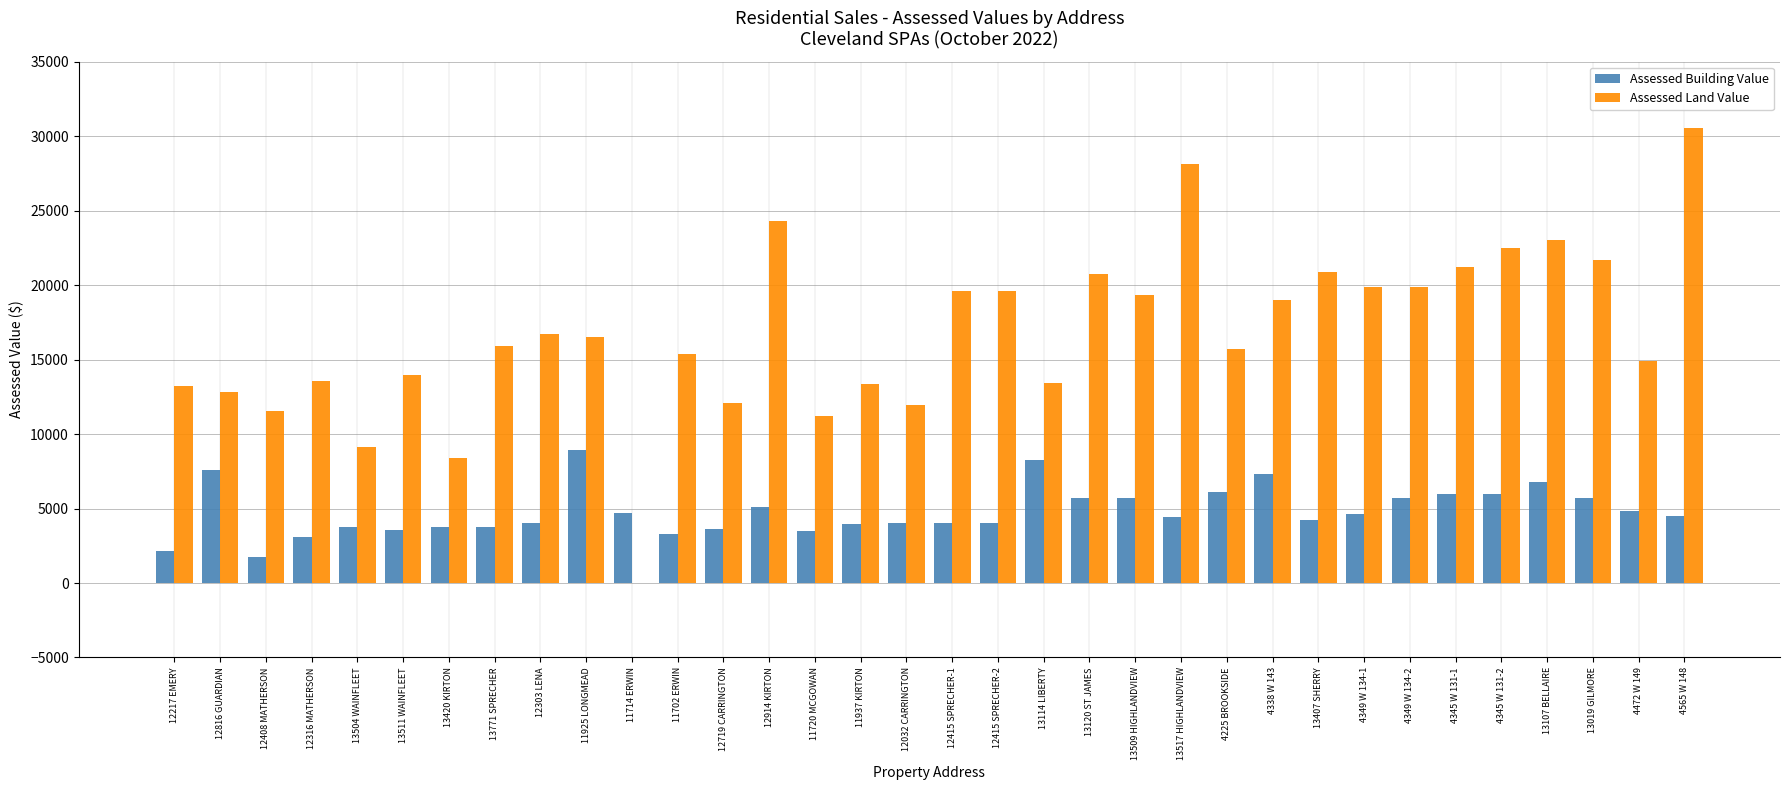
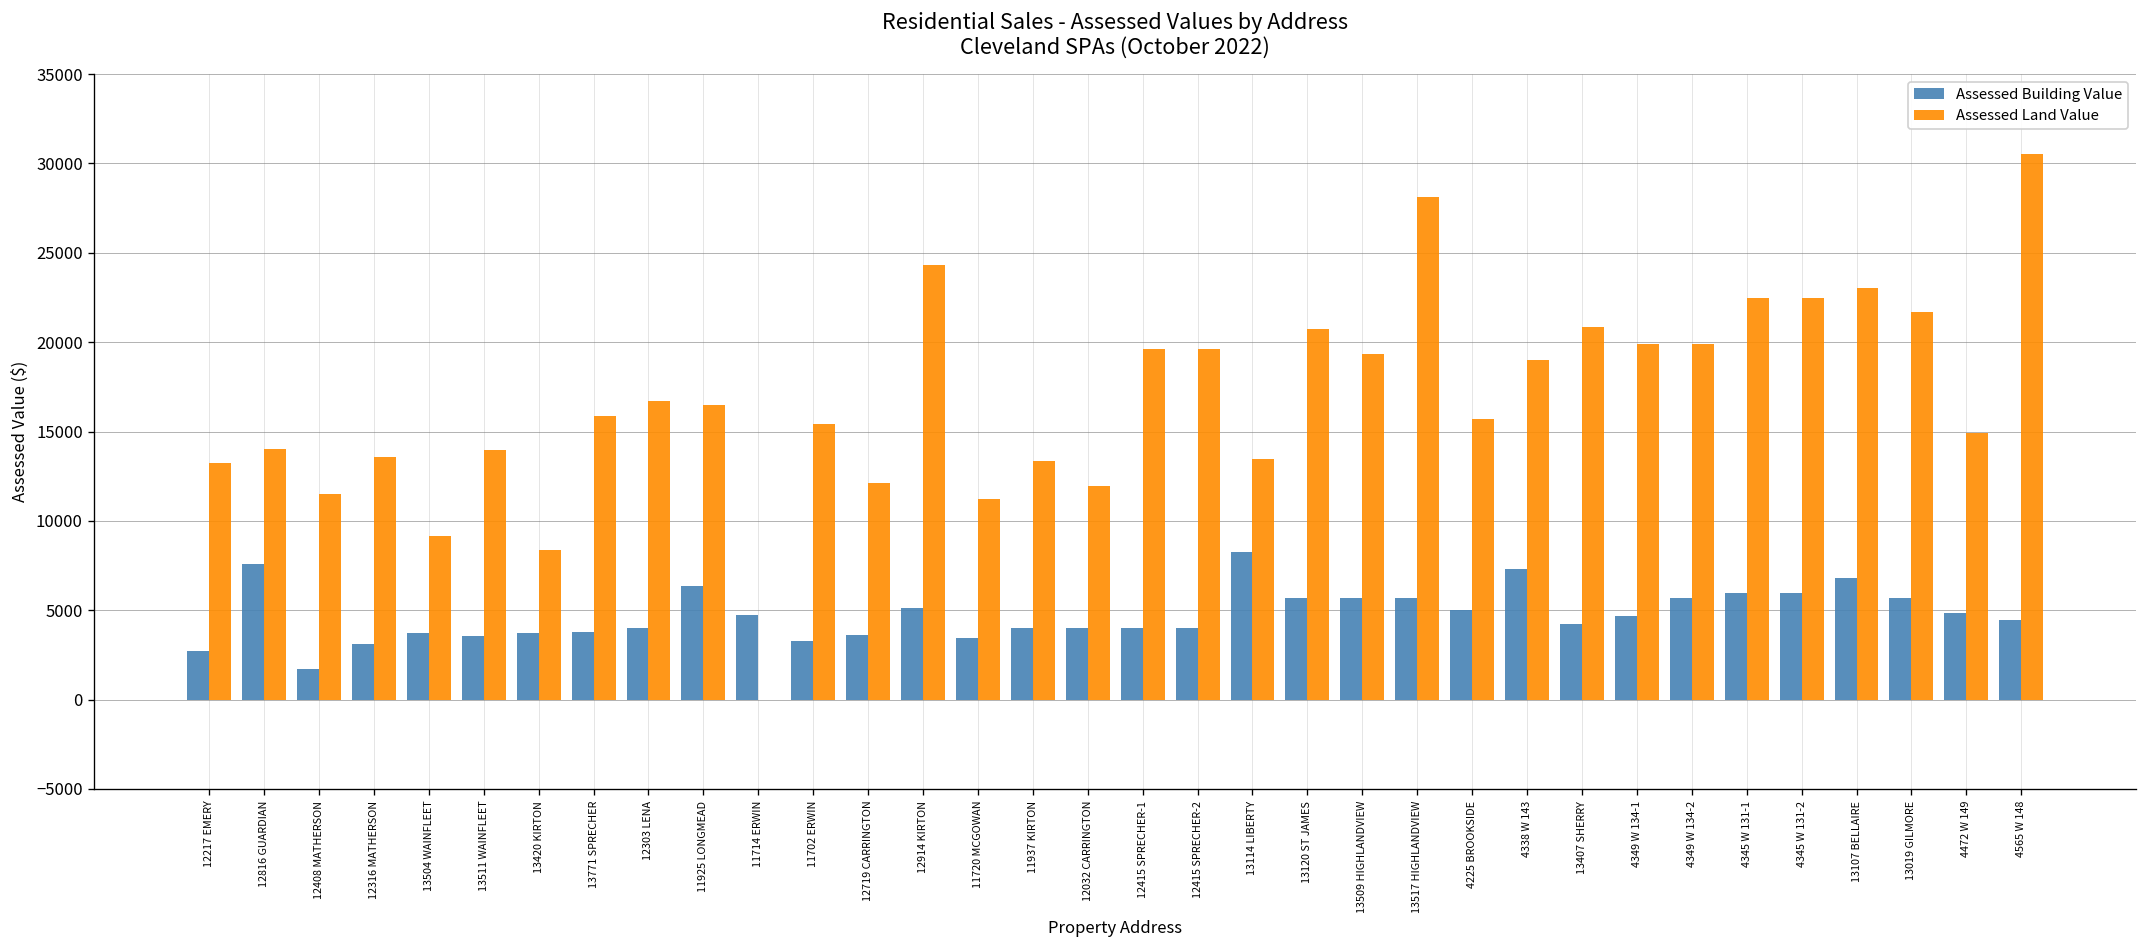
  {
    "Assessed Building Value": {
-     "12217 EMERY": 2100,
+     "12217 EMERY": 2700,
      "12816 GUARDIAN": 7600,
      "12408 MATHERSON": 1700,
      "12316 MATHERSON": 3100,
      "13504 WAINFLEET": 3700,
      "13511 WAINFLEET": 3500,
      "13420 KIRTON": 3700,
      "13771 SPRECHER": 3800,
      "12303 LENA": 4000,
-     "11925 LONGMEAD": 8900,
+     "11925 LONGMEAD": 6300,
      "11714 ERWIN": 4700,
      "11702 ERWIN": 3300,
      "12719 CARRINGTON": 3600,
      "12914 KIRTON": 5100,
      "11720 MCGOWAN": 3500,
      "11937 KIRTON": 4000,
      "12032 CARRINGTON": 4000,
      "12415 SPRECHER-1": 4000,
      "12415 SPRECHER-2": 4000,
      "13114 LIBERTY": 8200,
      "13120 ST JAMES": 5700,
      "13509 HIGHLANDVIEW": 5700,
-     "13517 HIGHLANDVIEW": 4500,
-     "4225 BROOKSIDE": 6100,
+     "13517 HIGHLANDVIEW": 5700,
+     "4225 BROOKSIDE": 5000,
      "4338 W 143": 7300,
      "13407 SHERRY": 4200,
      "4349 W 134-1": 4700,
      "4349 W 134-2": 5700,
      "4345 W 131-1": 6000,
      "4345 W 131-2": 6000,
      "13107 BELLAIRE": 6800,
      "13019 GILMORE": 5700,
      "4472 W 149": 4900,
      "4565 W 148": 4500
    },
    "Assessed Land Value": {
      "12217 EMERY": 13200,
-     "12816 GUARDIAN": 12800,
+     "12816 GUARDIAN": 14000,
      "12408 MATHERSON": 11500,
      "12316 MATHERSON": 13600,
      "13504 WAINFLEET": 9100,
      "13511 WAINFLEET": 14000,
      "13420 KIRTON": 8400,
      "13771 SPRECHER": 15900,
      "12303 LENA": 16700,
      "11925 LONGMEAD": 16500,
      "11714 ERWIN": 0,
      "11702 ERWIN": 15400,
      "12719 CARRINGTON": 12100,
      "12914 KIRTON": 24300,
      "11720 MCGOWAN": 11200,
      "11937 KIRTON": 13300,
      "12032 CARRINGTON": 12000,
      "12415 SPRECHER-1": 19600,
      "12415 SPRECHER-2": 19600,
      "13114 LIBERTY": 13400,
      "13120 ST JAMES": 20800,
      "13509 HIGHLANDVIEW": 19300,
      "13517 HIGHLANDVIEW": 28100,
      "4225 BROOKSIDE": 15700,
      "4338 W 143": 19000,
      "13407 SHERRY": 20900,
      "4349 W 134-1": 19900,
      "4349 W 134-2": 19900,
-     "4345 W 131-1": 21200,
+     "4345 W 131-1": 22500,
      "4345 W 131-2": 22500,
      "13107 BELLAIRE": 23000,
      "13019 GILMORE": 21700,
      "4472 W 149": 14900,
      "4565 W 148": 30500
    }
  }
